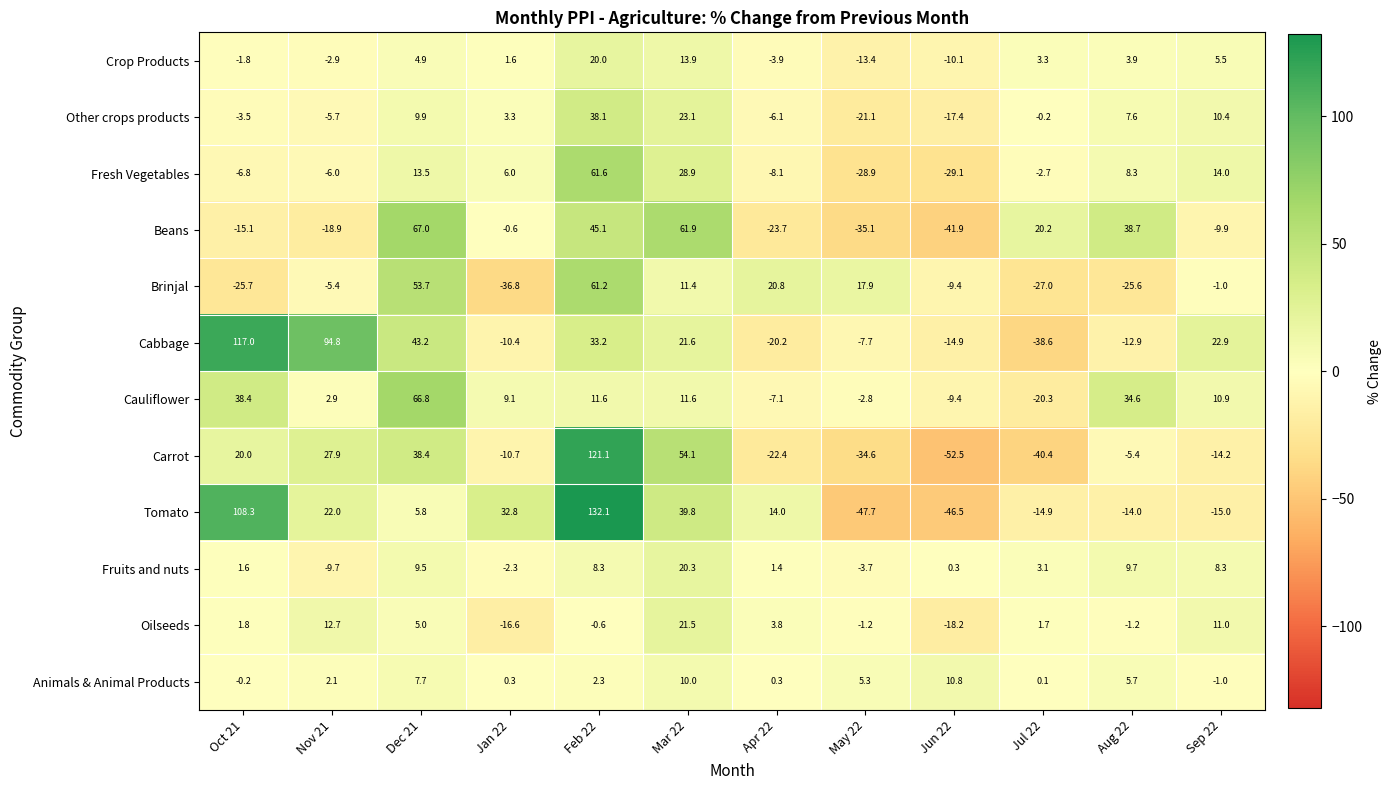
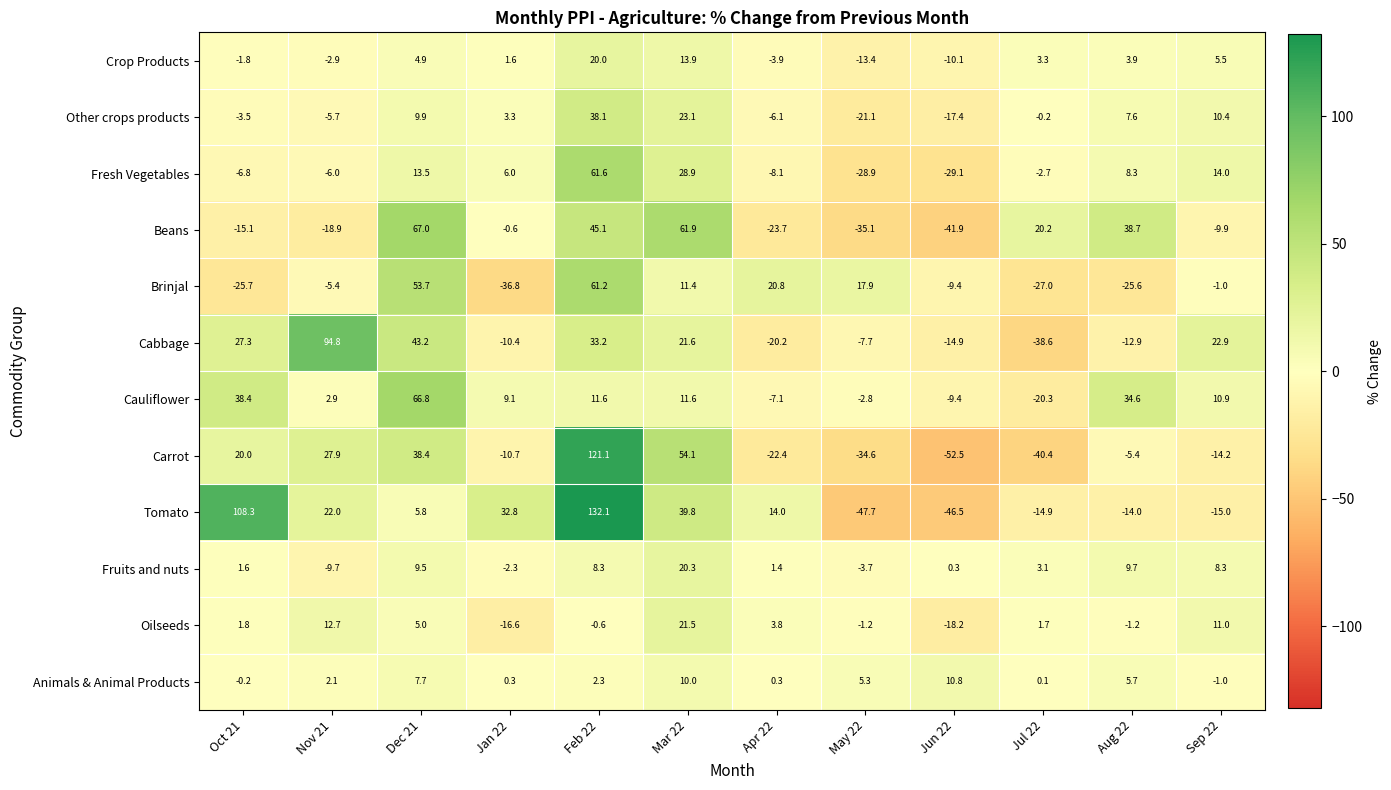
  {
    "Crop Products": {
      "Oct 21": -1.8,
      "Nov 21": -2.9,
      "Dec 21": 4.9,
      "Jan 22": 1.6,
      "Feb 22": 20.0,
      "Mar 22": 13.9,
      "Apr 22": -3.9,
      "May 22": -13.4,
      "Jun 22": -10.1,
      "Jul 22": 3.3,
      "Aug 22": 3.9,
      "Sep 22": 5.5
    },
    "Other crops products": {
      "Oct 21": -3.5,
      "Nov 21": -5.7,
      "Dec 21": 9.9,
      "Jan 22": 3.3,
      "Feb 22": 38.1,
      "Mar 22": 23.1,
      "Apr 22": -6.1,
      "May 22": -21.1,
      "Jun 22": -17.4,
      "Jul 22": -0.2,
      "Aug 22": 7.6,
      "Sep 22": 10.4
    },
    "Fresh Vegetables": {
      "Oct 21": -6.8,
      "Nov 21": -6.0,
      "Dec 21": 13.5,
      "Jan 22": 6.0,
      "Feb 22": 61.6,
      "Mar 22": 28.9,
      "Apr 22": -8.1,
      "May 22": -28.9,
      "Jun 22": -29.1,
      "Jul 22": -2.7,
      "Aug 22": 8.3,
      "Sep 22": 14.0
    },
    "Beans": {
      "Oct 21": -15.1,
      "Nov 21": -18.9,
      "Dec 21": 67.0,
      "Jan 22": -0.6,
      "Feb 22": 45.1,
      "Mar 22": 61.9,
      "Apr 22": -23.7,
      "May 22": -35.1,
      "Jun 22": -41.9,
      "Jul 22": 20.2,
      "Aug 22": 38.7,
      "Sep 22": -9.9
    },
    "Brinjal": {
      "Oct 21": -25.7,
      "Nov 21": -5.4,
      "Dec 21": 53.7,
      "Jan 22": -36.8,
      "Feb 22": 61.2,
      "Mar 22": 11.4,
      "Apr 22": 20.8,
      "May 22": 17.9,
      "Jun 22": -9.4,
      "Jul 22": -27.0,
      "Aug 22": -25.6,
      "Sep 22": -1.0
    },
    "Cabbage": {
-     "Oct 21": 117.0,
+     "Oct 21": 27.3,
      "Nov 21": 94.8,
      "Dec 21": 43.2,
      "Jan 22": -10.4,
      "Feb 22": 33.2,
      "Mar 22": 21.6,
      "Apr 22": -20.2,
      "May 22": -7.7,
      "Jun 22": -14.9,
      "Jul 22": -38.6,
      "Aug 22": -12.9,
      "Sep 22": 22.9
    },
    "Cauliflower": {
      "Oct 21": 38.4,
      "Nov 21": 2.9,
      "Dec 21": 66.8,
      "Jan 22": 9.1,
      "Feb 22": 11.6,
      "Mar 22": 11.6,
      "Apr 22": -7.1,
      "May 22": -2.8,
      "Jun 22": -9.4,
      "Jul 22": -20.3,
      "Aug 22": 34.6,
      "Sep 22": 10.9
    },
    "Carrot": {
      "Oct 21": 20.0,
      "Nov 21": 27.9,
      "Dec 21": 38.4,
      "Jan 22": -10.7,
      "Feb 22": 121.1,
      "Mar 22": 54.1,
      "Apr 22": -22.4,
      "May 22": -34.6,
      "Jun 22": -52.5,
      "Jul 22": -40.4,
      "Aug 22": -5.4,
      "Sep 22": -14.2
    },
    "Tomato": {
      "Oct 21": 108.3,
      "Nov 21": 22.0,
      "Dec 21": 5.8,
      "Jan 22": 32.8,
      "Feb 22": 132.1,
      "Mar 22": 39.8,
      "Apr 22": 14.0,
      "May 22": -47.7,
      "Jun 22": -46.5,
      "Jul 22": -14.9,
      "Aug 22": -14.0,
      "Sep 22": -15.0
    },
    "Fruits and nuts": {
      "Oct 21": 1.6,
      "Nov 21": -9.7,
      "Dec 21": 9.5,
      "Jan 22": -2.3,
      "Feb 22": 8.3,
      "Mar 22": 20.3,
      "Apr 22": 1.4,
      "May 22": -3.7,
      "Jun 22": 0.3,
      "Jul 22": 3.1,
      "Aug 22": 9.7,
      "Sep 22": 8.3
    },
    "Oilseeds": {
      "Oct 21": 1.8,
      "Nov 21": 12.7,
      "Dec 21": 5.0,
      "Jan 22": -16.6,
      "Feb 22": -0.6,
      "Mar 22": 21.5,
      "Apr 22": 3.8,
      "May 22": -1.2,
      "Jun 22": -18.2,
      "Jul 22": 1.7,
      "Aug 22": -1.2,
      "Sep 22": 11.0
    },
    "Animals & Animal Products": {
      "Oct 21": -0.2,
      "Nov 21": 2.1,
      "Dec 21": 7.7,
      "Jan 22": 0.3,
      "Feb 22": 2.3,
      "Mar 22": 10.0,
      "Apr 22": 0.3,
      "May 22": 5.3,
      "Jun 22": 10.8,
      "Jul 22": 0.1,
      "Aug 22": 5.7,
      "Sep 22": -1.0
    }
  }
